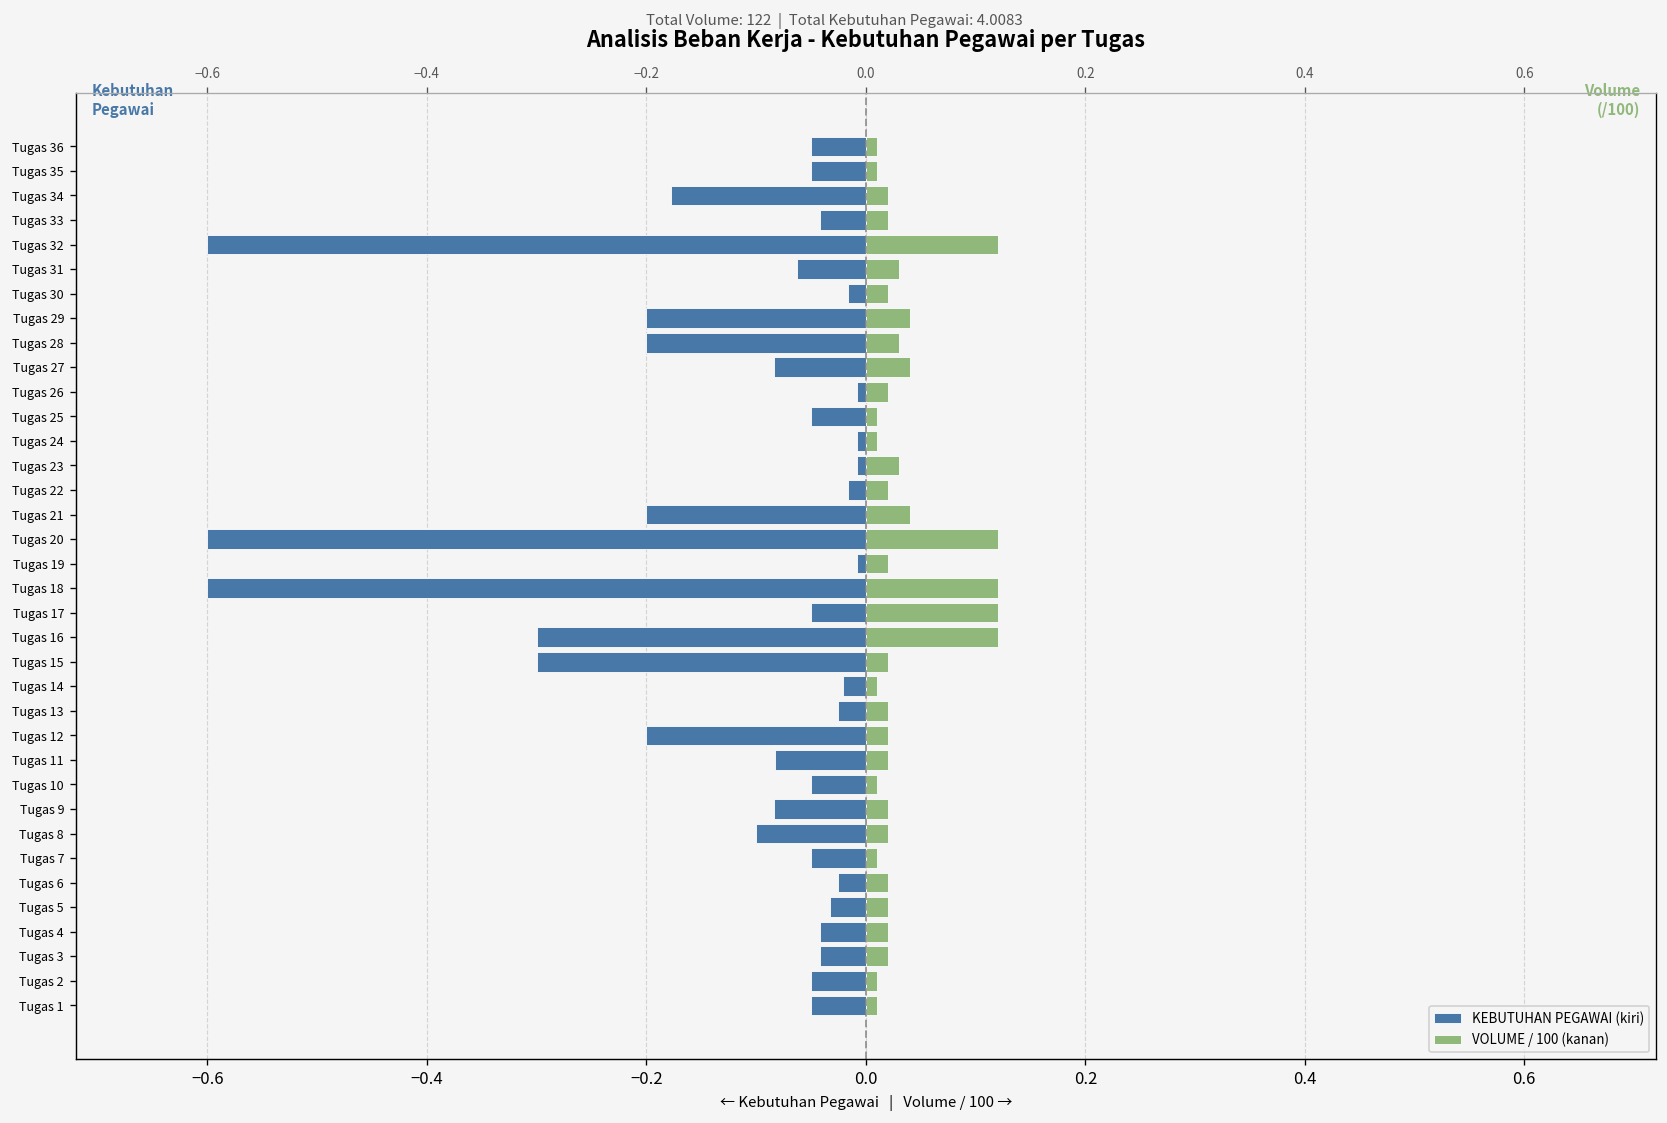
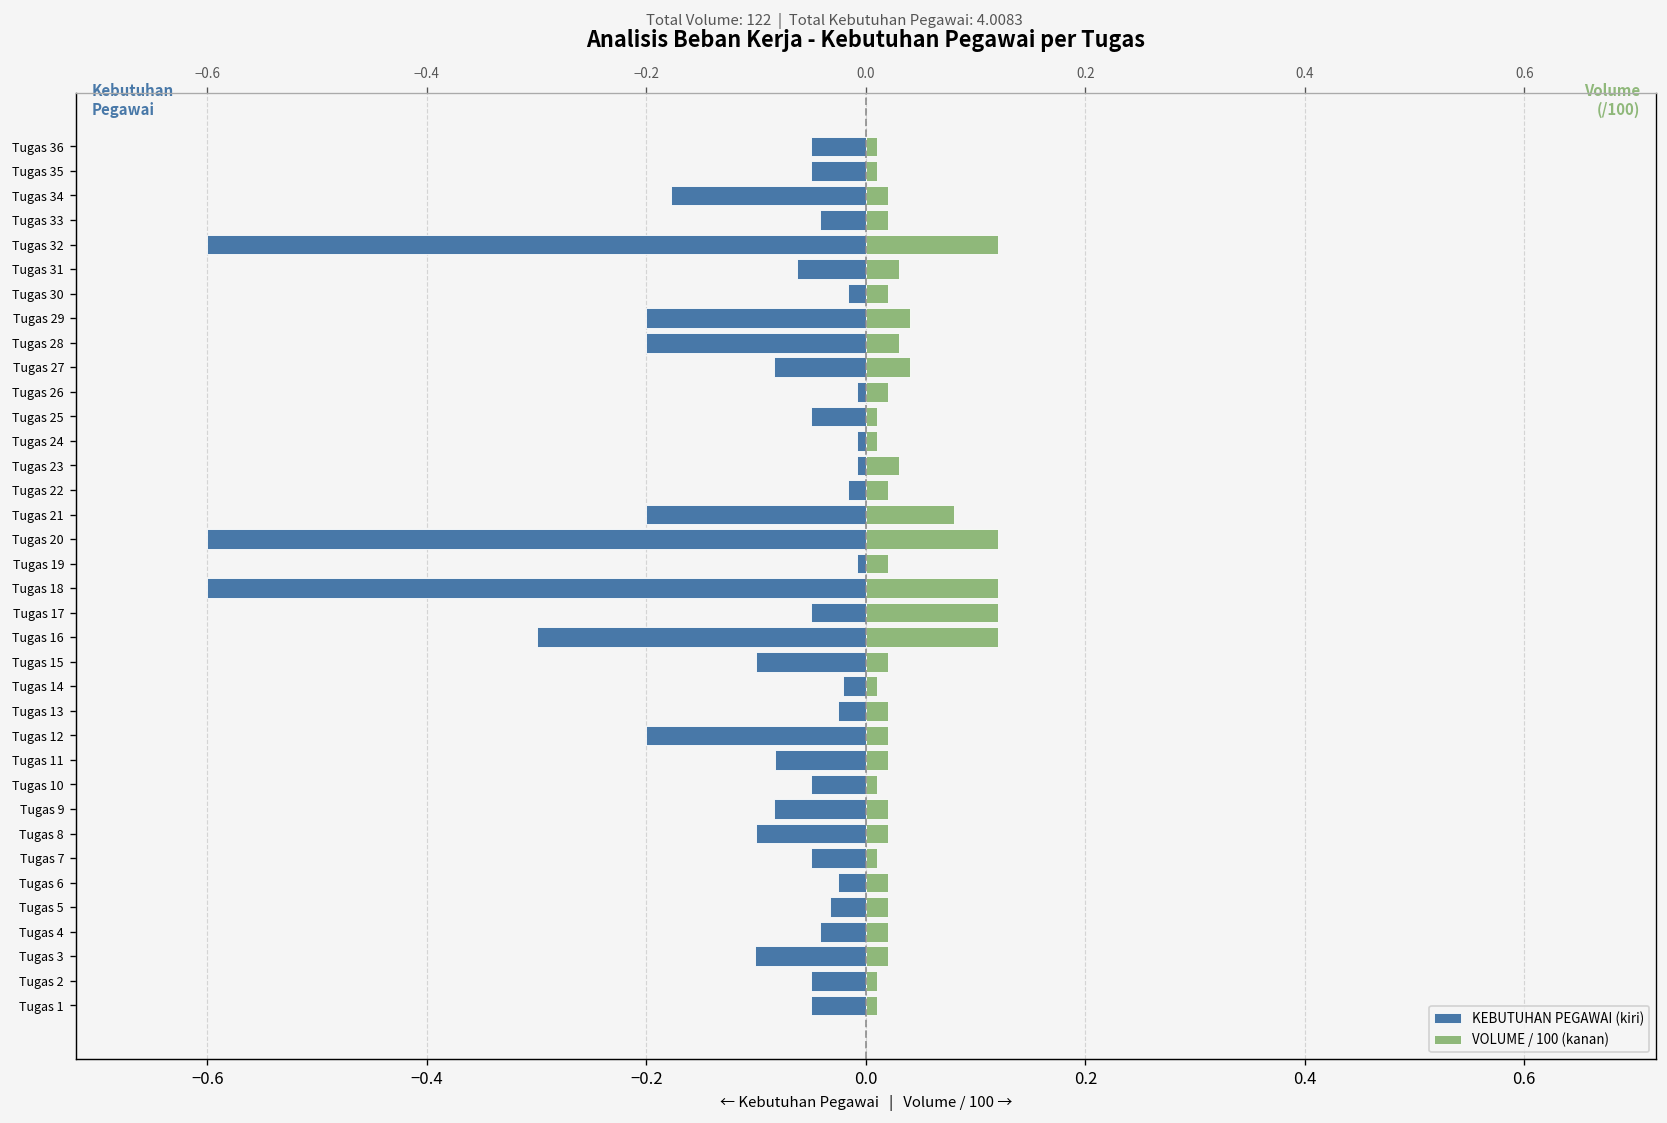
  {
    "KEBUTUHAN PEGAWAI (kiri)": {
      "Tugas 36": -0.05,
      "Tugas 35": -0.05,
      "Tugas 34": -0.18,
      "Tugas 33": -0.04,
      "Tugas 32": -0.60,
      "Tugas 31": -0.06,
      "Tugas 30": -0.02,
      "Tugas 29": -0.20,
      "Tugas 28": -0.20,
      "Tugas 27": -0.08,
      "Tugas 26": -0.01,
      "Tugas 25": -0.05,
      "Tugas 24": -0.01,
      "Tugas 23": -0.01,
      "Tugas 22": -0.02,
      "Tugas 21": -0.20,
      "Tugas 20": -0.60,
      "Tugas 19": -0.01,
      "Tugas 18": -0.60,
      "Tugas 17": -0.05,
      "Tugas 16": -0.30,
-     "Tugas 15": -0.30,
+     "Tugas 15": -0.10,
      "Tugas 14": -0.02,
      "Tugas 13": -0.03,
      "Tugas 12": -0.20,
      "Tugas 11": -0.08,
      "Tugas 10": -0.05,
      "Tugas 9": -0.08,
      "Tugas 8": -0.10,
      "Tugas 7": -0.05,
      "Tugas 6": -0.03,
      "Tugas 5": -0.03,
      "Tugas 4": -0.04,
-     "Tugas 3": -0.04,
+     "Tugas 3": -0.10,
      "Tugas 2": -0.05,
      "Tugas 1": -0.05
    },
    "VOLUME / 100 (kanan)": {
      "Tugas 36": 0.01,
      "Tugas 35": 0.01,
      "Tugas 34": 0.02,
      "Tugas 33": 0.02,
      "Tugas 32": 0.12,
      "Tugas 31": 0.03,
      "Tugas 30": 0.02,
      "Tugas 29": 0.04,
      "Tugas 28": 0.03,
      "Tugas 27": 0.04,
      "Tugas 26": 0.02,
      "Tugas 25": 0.01,
      "Tugas 24": 0.01,
      "Tugas 23": 0.03,
      "Tugas 22": 0.02,
-     "Tugas 21": 0.04,
+     "Tugas 21": 0.08,
      "Tugas 20": 0.12,
      "Tugas 19": 0.02,
      "Tugas 18": 0.12,
      "Tugas 17": 0.12,
      "Tugas 16": 0.12,
      "Tugas 15": 0.02,
      "Tugas 14": 0.01,
      "Tugas 13": 0.02,
      "Tugas 12": 0.02,
      "Tugas 11": 0.02,
      "Tugas 10": 0.01,
      "Tugas 9": 0.02,
      "Tugas 8": 0.02,
      "Tugas 7": 0.01,
      "Tugas 6": 0.02,
      "Tugas 5": 0.02,
      "Tugas 4": 0.02,
      "Tugas 3": 0.02,
      "Tugas 2": 0.01,
      "Tugas 1": 0.01
    }
  }
